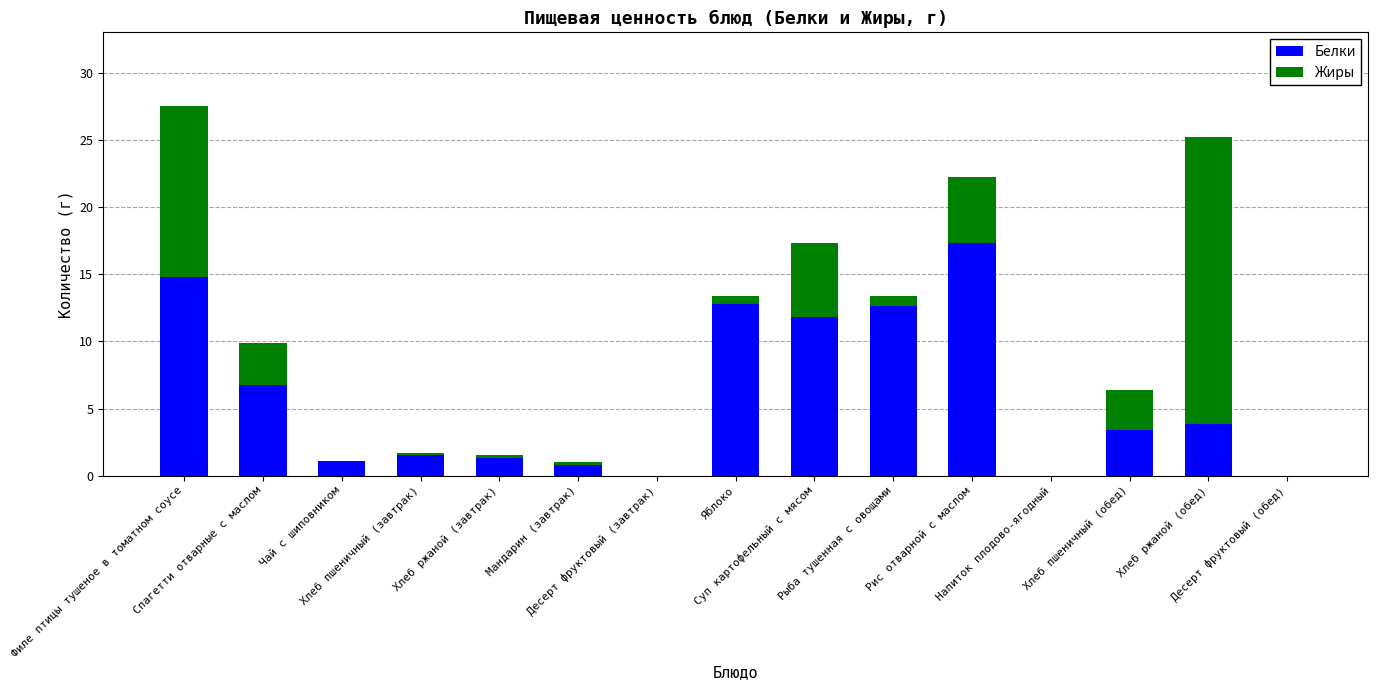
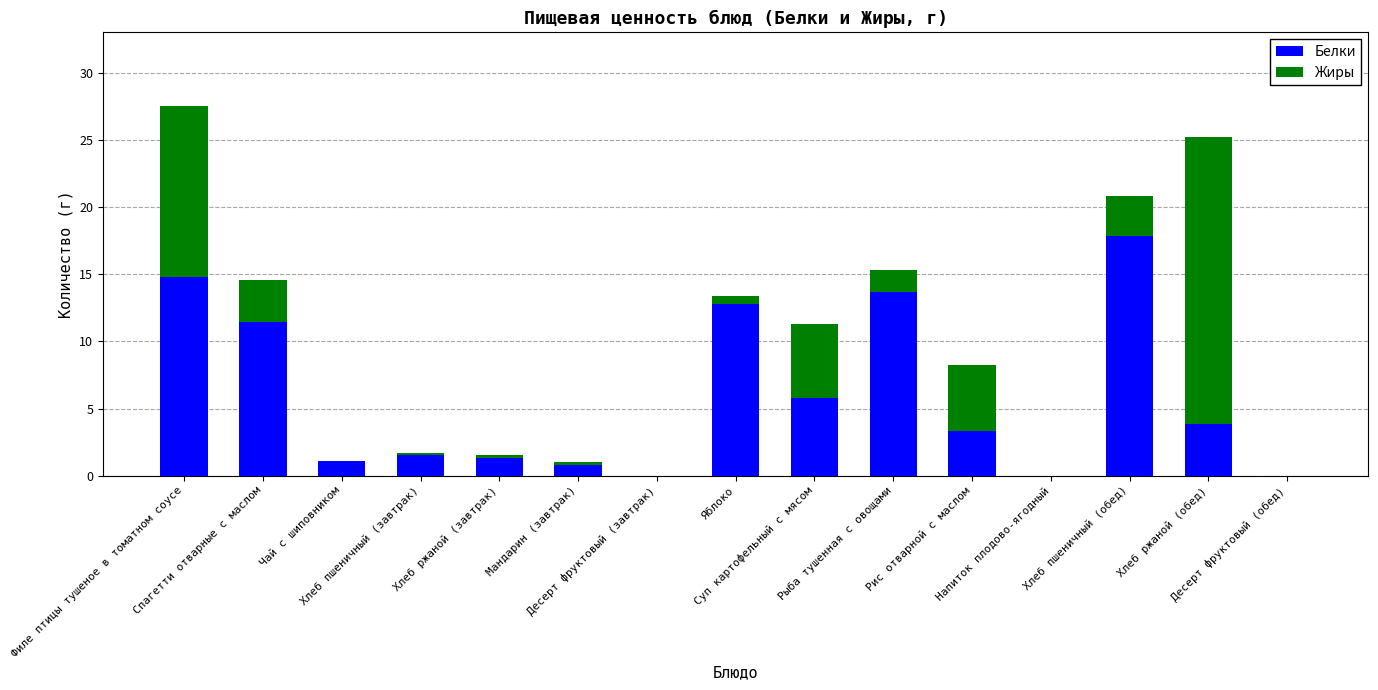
  {
    "Белки": {
      "Филе птицы тушеное в томатном соусе": 14.8,
-     "Спагетти отварные с маслом": 6.8,
+     "Спагетти отварные с маслом": 11.5,
      "Чай с шиповником": 1.1,
      "Хлеб пшеничный (завтрак)": 1.5,
      "Хлеб ржаной (завтрак)": 1.3,
      "Мандарин (завтрак)": 0.8,
      "Десерт фруктовый (завтрак)": 0.0,
      "Яблоко": 12.8,
-     "Суп картофельный с мясом": 11.9,
-     "Рыба тушенная с овощами": 12.6,
-     "Рис отварной с маслом": 17.4,
+     "Суп картофельный с мясом": 5.8,
+     "Рыба тушенная с овощами": 13.7,
+     "Рис отварной с маслом": 3.3,
      "Напиток плодово-ягодный": 0.0,
-     "Хлеб пшеничный (обед)": 3.4,
+     "Хлеб пшеничный (обед)": 17.9,
      "Хлеб ржаной (обед)": 3.9,
      "Десерт фруктовый (обед)": 0.0
    },
    "Жиры": {
      "Филе птицы тушеное в томатном соусе": 12.7,
      "Спагетти отварные с маслом": 3.1,
      "Чай с шиповником": 0.0,
      "Хлеб ржаной (завтрак)": 0.2,
      "Мандарин (завтрак)": 0.2,
      "Десерт фруктовый (завтрак)": 0.0,
      "Яблоко": 0.6,
      "Суп картофельный с мясом": 5.5,
-     "Рыба тушенная с овощами": 0.8,
+     "Рыба тушенная с овощами": 1.7,
      "Рис отварной с маслом": 4.9,
      "Напиток плодово-ягодный": 0.0,
      "Хлеб пшеничный (обед)": 3.0,
      "Хлеб ржаной (обед)": 21.4,
      "Десерт фруктовый (обед)": 0.0
    }
  }
